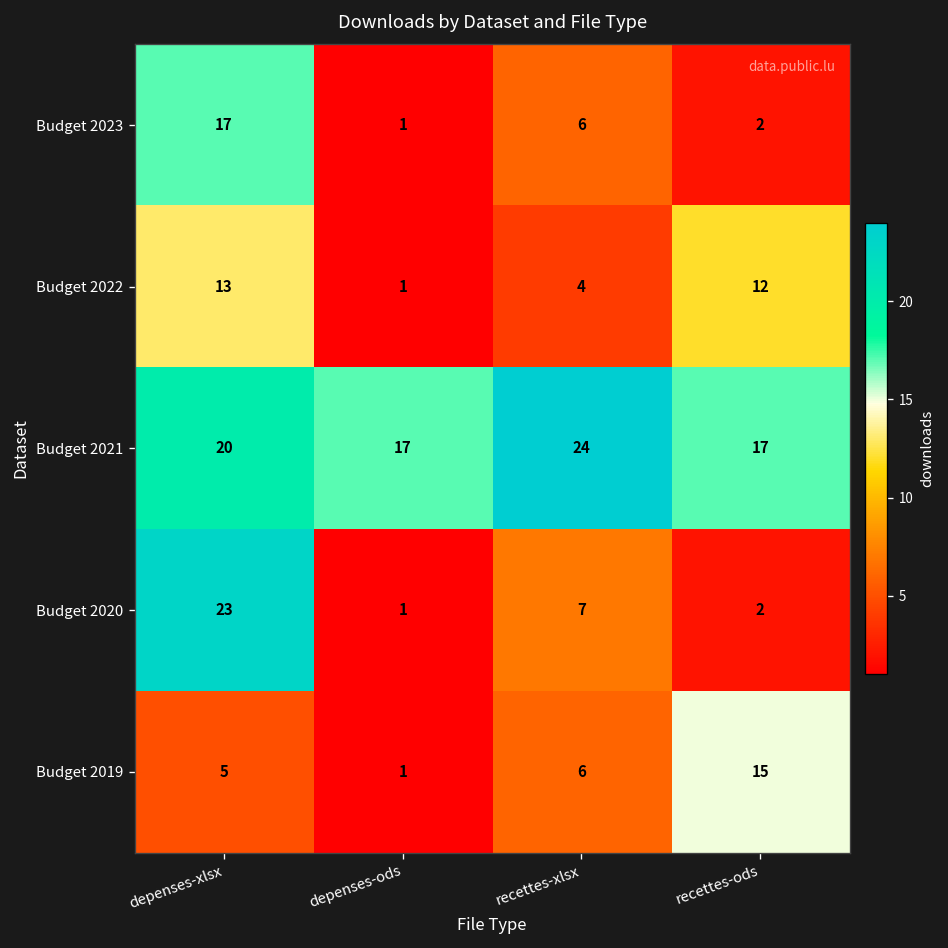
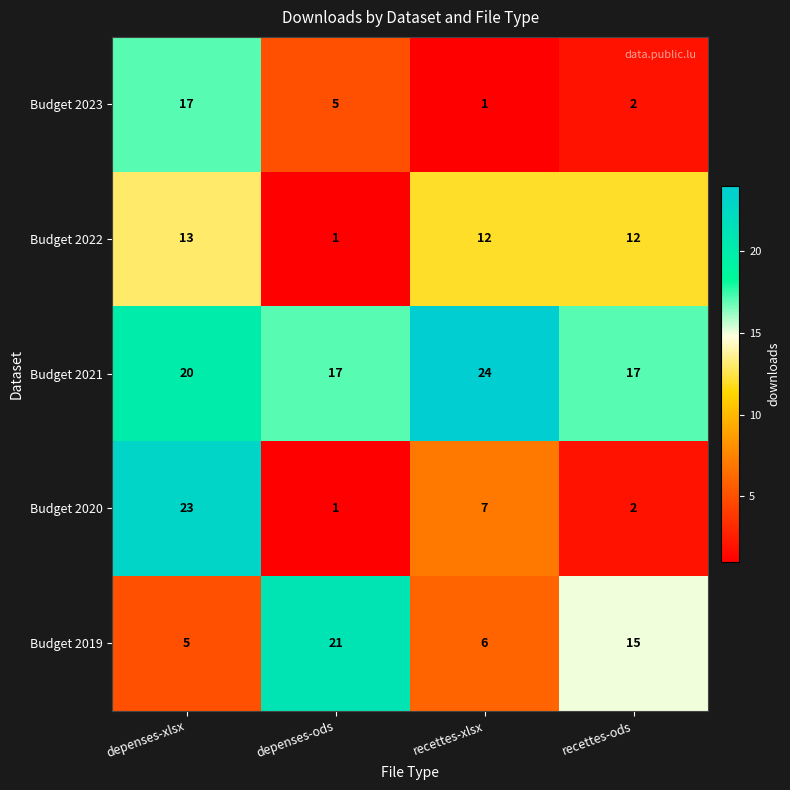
  {
    "Budget 2023": {
      "depenses-xlsx": 17,
-     "depenses-ods": 1,
-     "recettes-xlsx": 6
+     "depenses-ods": 5,
+     "recettes-xlsx": 1
    },
    "Budget 2022": {
      "depenses-xlsx": 13,
      "depenses-ods": 1,
-     "recettes-xlsx": 4,
+     "recettes-xlsx": 12,
      "recettes-ods": 12
    },
    "Budget 2021": {
      "depenses-xlsx": 20,
      "depenses-ods": 17,
      "recettes-xlsx": 24,
      "recettes-ods": 17
    },
    "Budget 2020": {
      "depenses-xlsx": 23,
      "depenses-ods": 1,
      "recettes-xlsx": 7,
      "recettes-ods": 2
    },
    "Budget 2019": {
      "depenses-xlsx": 5,
-     "depenses-ods": 1,
+     "depenses-ods": 21,
      "recettes-xlsx": 6,
      "recettes-ods": 15
    }
  }
